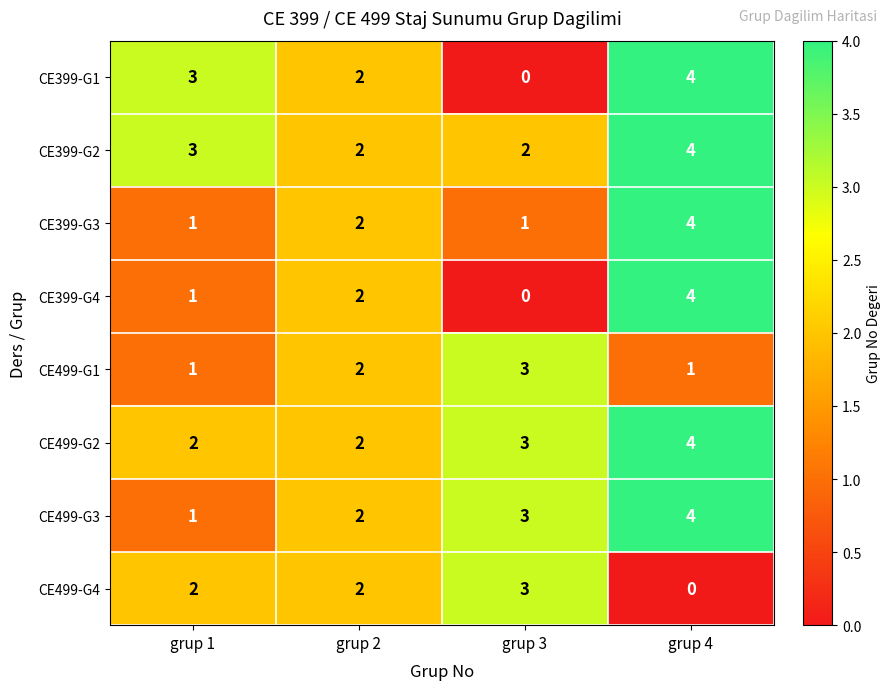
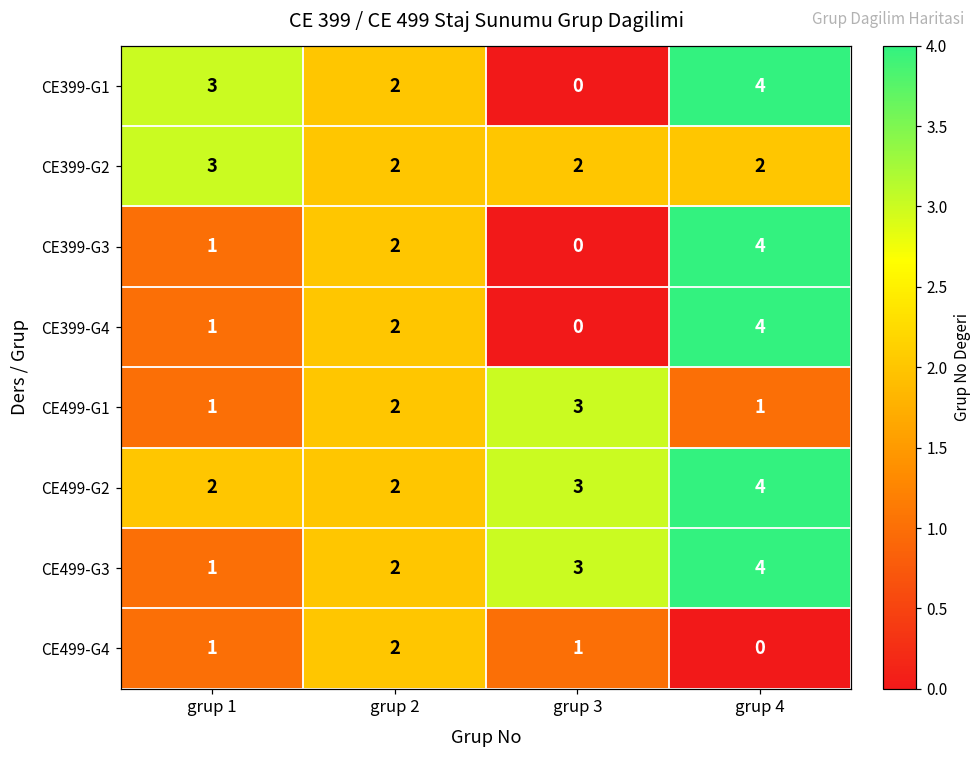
  {
    "CE399-G1": {
      "grup 1": 3,
      "grup 2": 2,
      "grup 3": 0,
      "grup 4": 4
    },
    "CE399-G2": {
      "grup 1": 3,
      "grup 2": 2,
      "grup 3": 2,
-     "grup 4": 4
+     "grup 4": 2
    },
    "CE399-G3": {
      "grup 1": 1,
      "grup 2": 2,
-     "grup 3": 1,
+     "grup 3": 0,
      "grup 4": 4
    },
    "CE399-G4": {
      "grup 1": 1,
      "grup 2": 2,
      "grup 3": 0,
      "grup 4": 4
    },
    "CE499-G1": {
      "grup 1": 1,
      "grup 2": 2,
      "grup 3": 3,
      "grup 4": 1
    },
    "CE499-G2": {
      "grup 1": 2,
      "grup 2": 2,
      "grup 3": 3,
      "grup 4": 4
    },
    "CE499-G3": {
      "grup 1": 1,
      "grup 2": 2,
      "grup 3": 3,
      "grup 4": 4
    },
    "CE499-G4": {
-     "grup 1": 2,
+     "grup 1": 1,
      "grup 2": 2,
-     "grup 3": 3,
+     "grup 3": 1,
      "grup 4": 0
    }
  }
